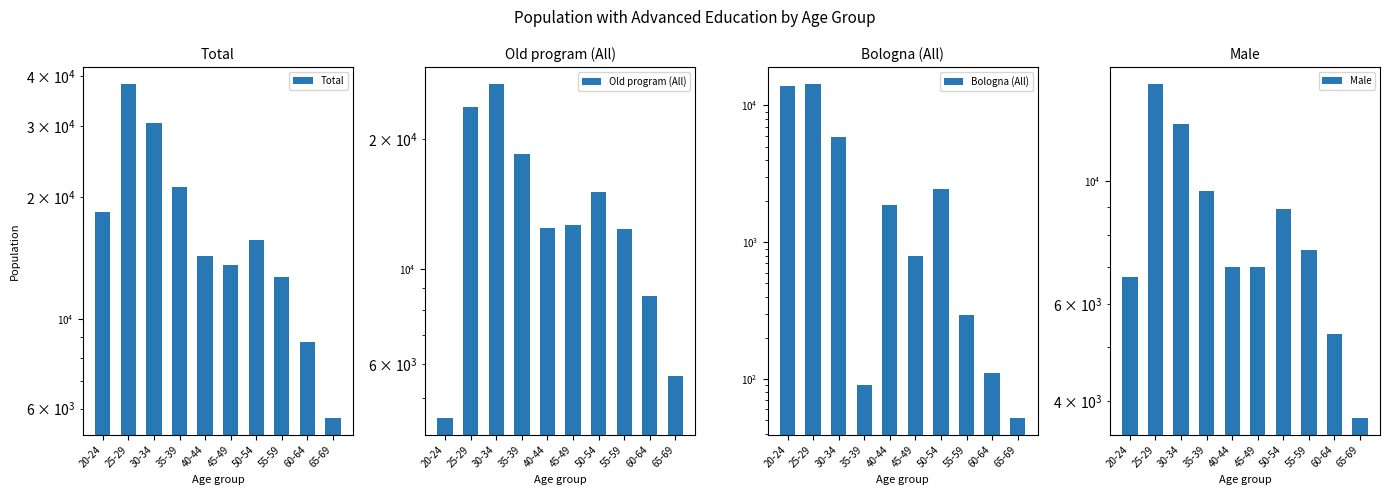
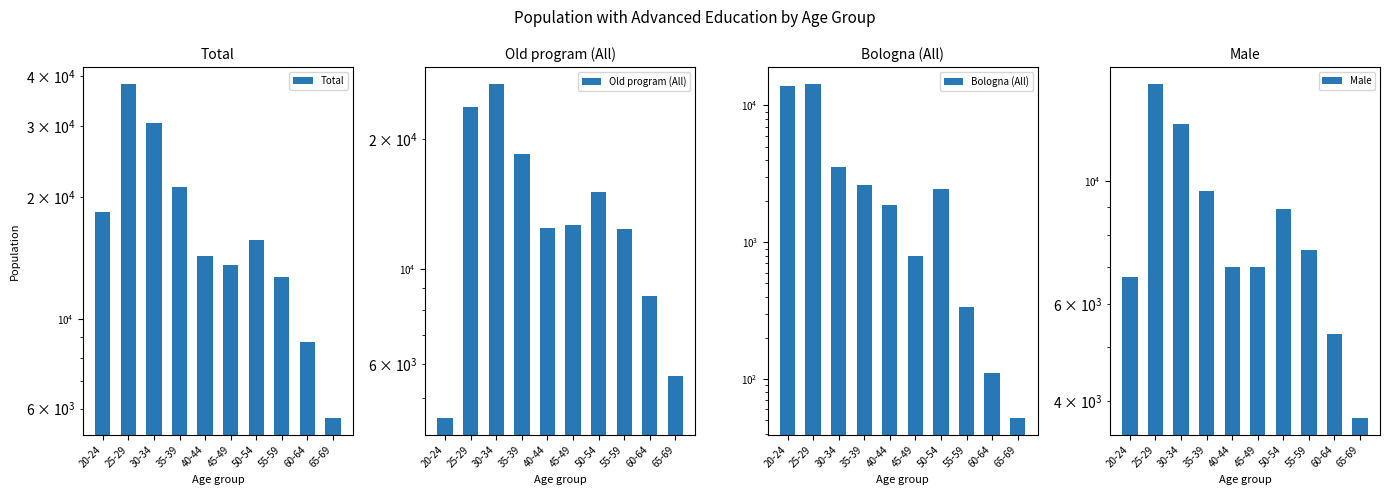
  {
    "Bologna (All)": {
      "20-24": 14000,
      "25-29": 14000,
-     "30-34": 5800,
-     "35-39": 90,
+     "30-34": 3600,
+     "35-39": 2600,
      "40-44": 1900,
      "45-49": 800,
      "50-54": 2500,
-     "55-59": 290,
+     "55-59": 340,
      "60-64": 110,
      "65-69": 52
    }
  }
